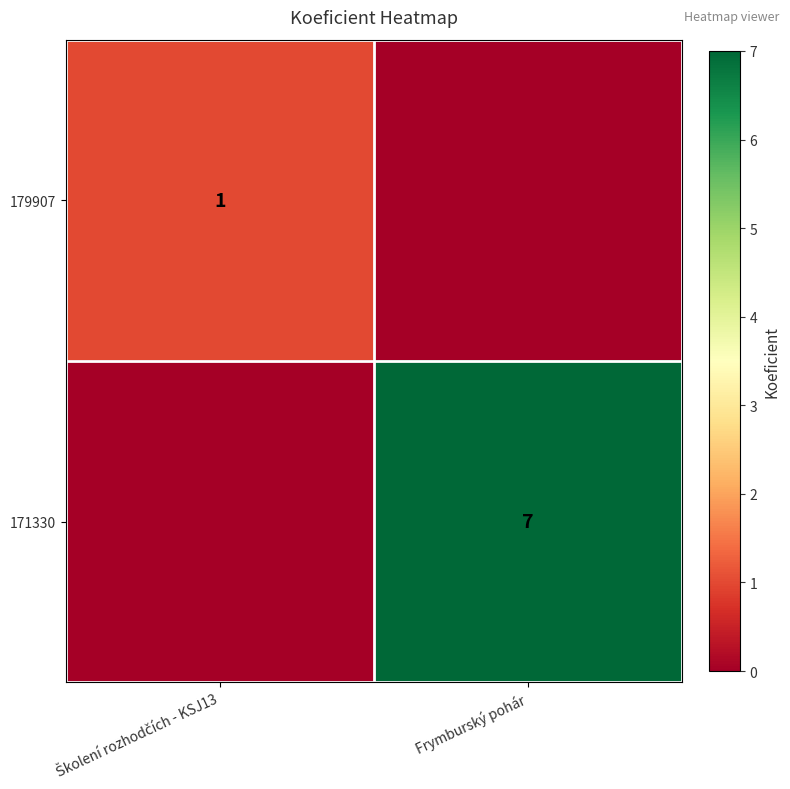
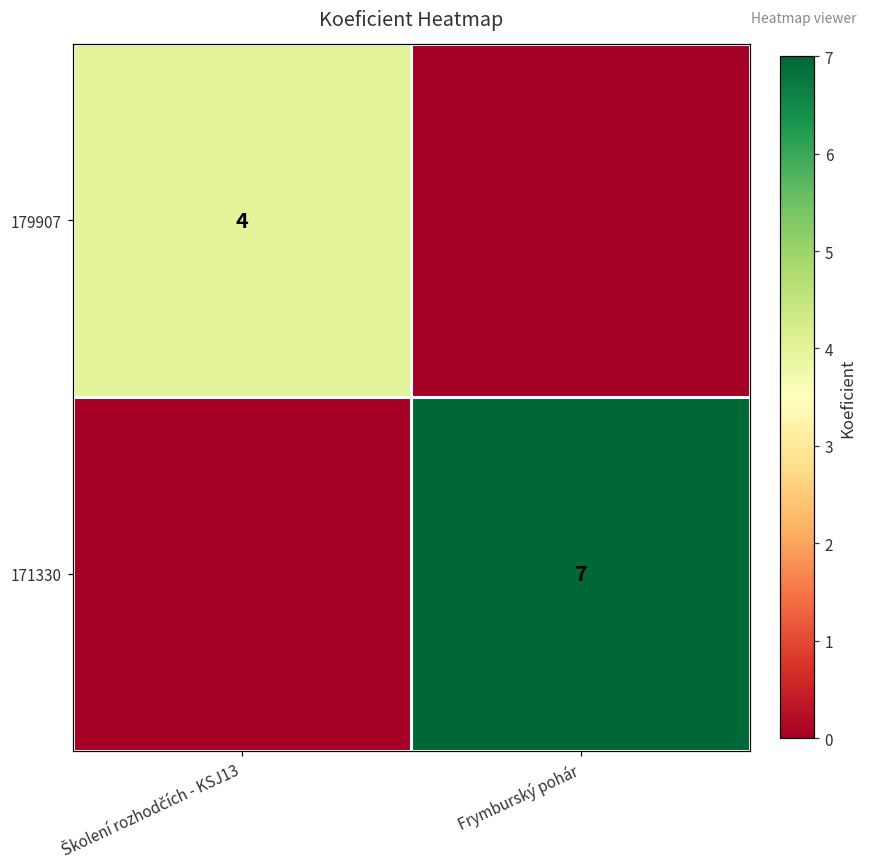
  {
    "179907": {
-     "Školení rozhodčích - KSJ13": 1
+     "Školení rozhodčích - KSJ13": 4
    },
    "171330": {
      "Frymburský pohár": 7
    }
  }
